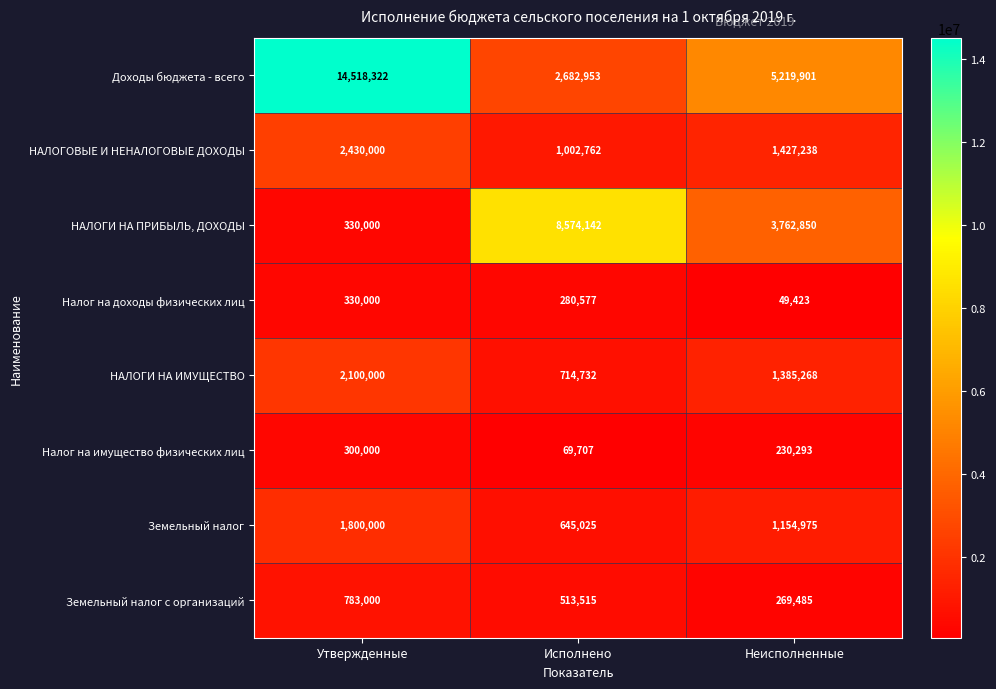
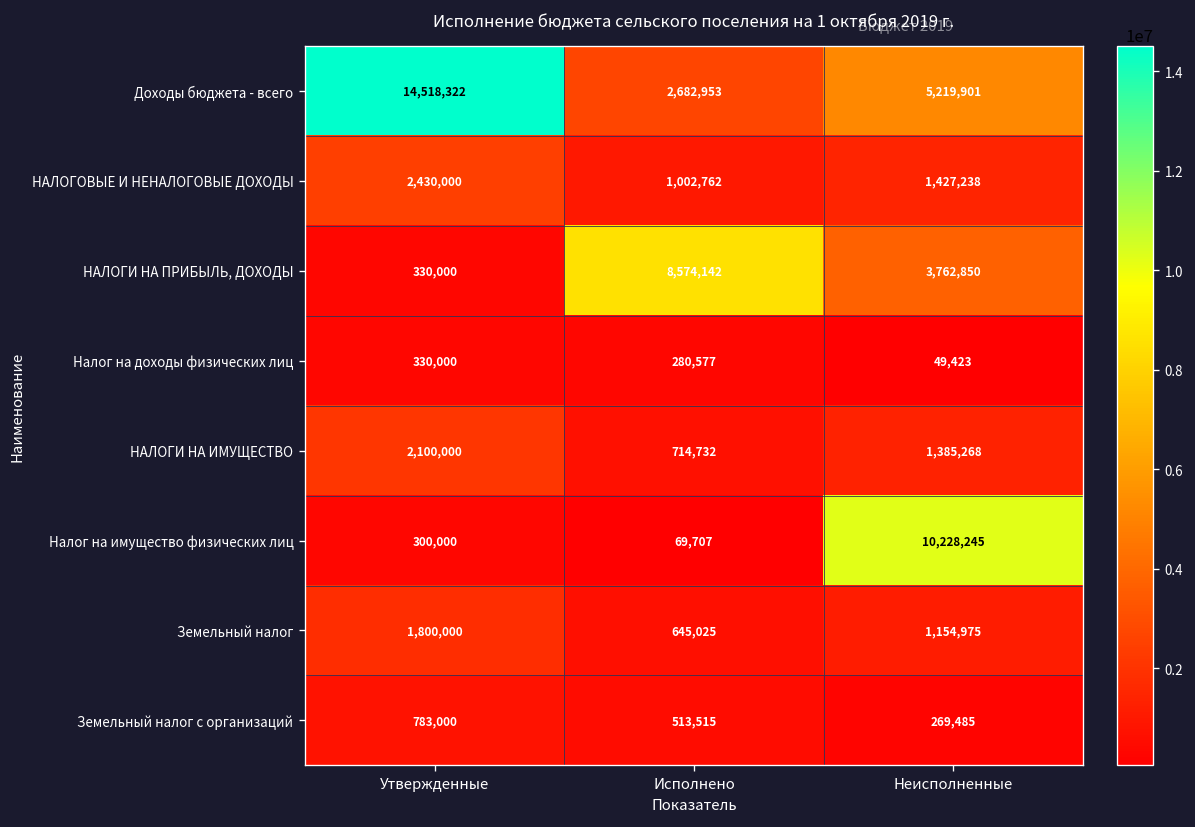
  {
    "Доходы бюджета - всего": {
      "Утвержденные": "14,518,322",
      "Исполнено": "2,682,953",
      "Неисполненные": "5,219,901"
    },
    "НАЛОГОВЫЕ И НЕНАЛОГОВЫЕ ДОХОДЫ": {
      "Утвержденные": "2,430,000",
      "Исполнено": "1,002,762",
      "Неисполненные": "1,427,238"
    },
    "НАЛОГИ НА ПРИБЫЛЬ, ДОХОДЫ": {
      "Утвержденные": "330,000",
      "Исполнено": "8,574,142",
      "Неисполненные": "3,762,850"
    },
    "Налог на доходы физических лиц": {
      "Утвержденные": "330,000",
      "Исполнено": "280,577",
      "Неисполненные": "49,423"
    },
    "НАЛОГИ НА ИМУЩЕСТВО": {
      "Утвержденные": "2,100,000",
      "Исполнено": "714,732",
      "Неисполненные": "1,385,268"
    },
    "Налог на имущество физических лиц": {
      "Утвержденные": "300,000",
      "Исполнено": "69,707",
-     "Неисполненные": "230,293"
+     "Неисполненные": "10,228,245"
    },
    "Земельный налог": {
      "Утвержденные": "1,800,000",
      "Исполнено": "645,025",
      "Неисполненные": "1,154,975"
    },
    "Земельный налог с организаций": {
      "Утвержденные": "783,000",
      "Исполнено": "513,515",
      "Неисполненные": "269,485"
    }
  }
